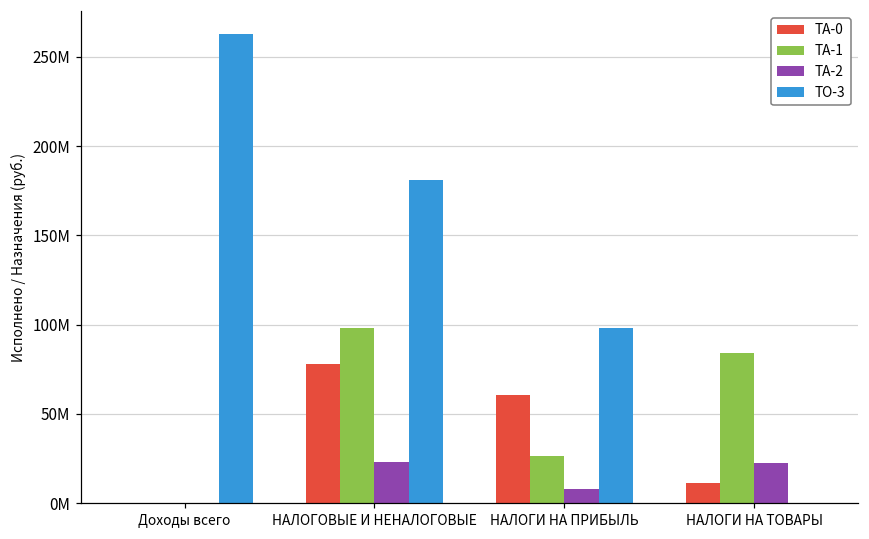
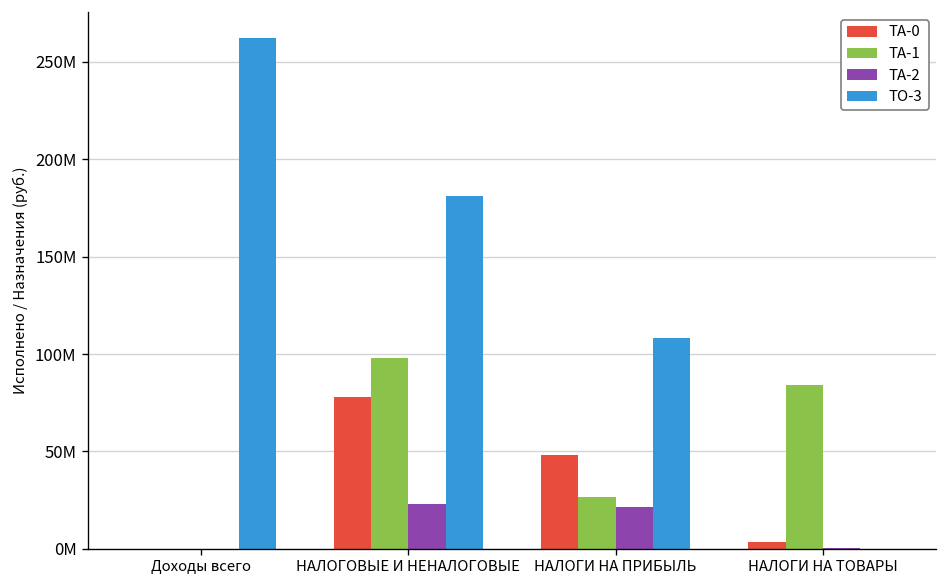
  {
    "TA-0": {
      "Доходы всего": 0,
      "НАЛОГОВЫЕ И НЕНАЛОГОВЫЕ": 78000000,
-     "НАЛОГИ НА ПРИБЫЛЬ": 61000000,
-     "НАЛОГИ НА ТОВАРЫ": 11000000
+     "НАЛОГИ НА ПРИБЫЛЬ": 48000000,
+     "НАЛОГИ НА ТОВАРЫ": 4000000
    },
    "TA-1": {
      "Доходы всего": 0,
      "НАЛОГОВЫЕ И НЕНАЛОГОВЫЕ": 98000000,
      "НАЛОГИ НА ПРИБЫЛЬ": 27000000,
      "НАЛОГИ НА ТОВАРЫ": 84000000
    },
    "TA-2": {
      "Доходы всего": 0,
      "НАЛОГОВЫЕ И НЕНАЛОГОВЫЕ": 23000000,
-     "НАЛОГИ НА ПРИБЫЛЬ": 8000000,
-     "НАЛОГИ НА ТОВАРЫ": 22000000
+     "НАЛОГИ НА ПРИБЫЛЬ": 21000000,
+     "НАЛОГИ НА ТОВАРЫ": 0
    },
    "TO-3": {
      "Доходы всего": 263000000,
      "НАЛОГОВЫЕ И НЕНАЛОГОВЫЕ": 181000000,
-     "НАЛОГИ НА ПРИБЫЛЬ": 98000000,
+     "НАЛОГИ НА ПРИБЫЛЬ": 108000000,
      "НАЛОГИ НА ТОВАРЫ": 0
    }
  }
